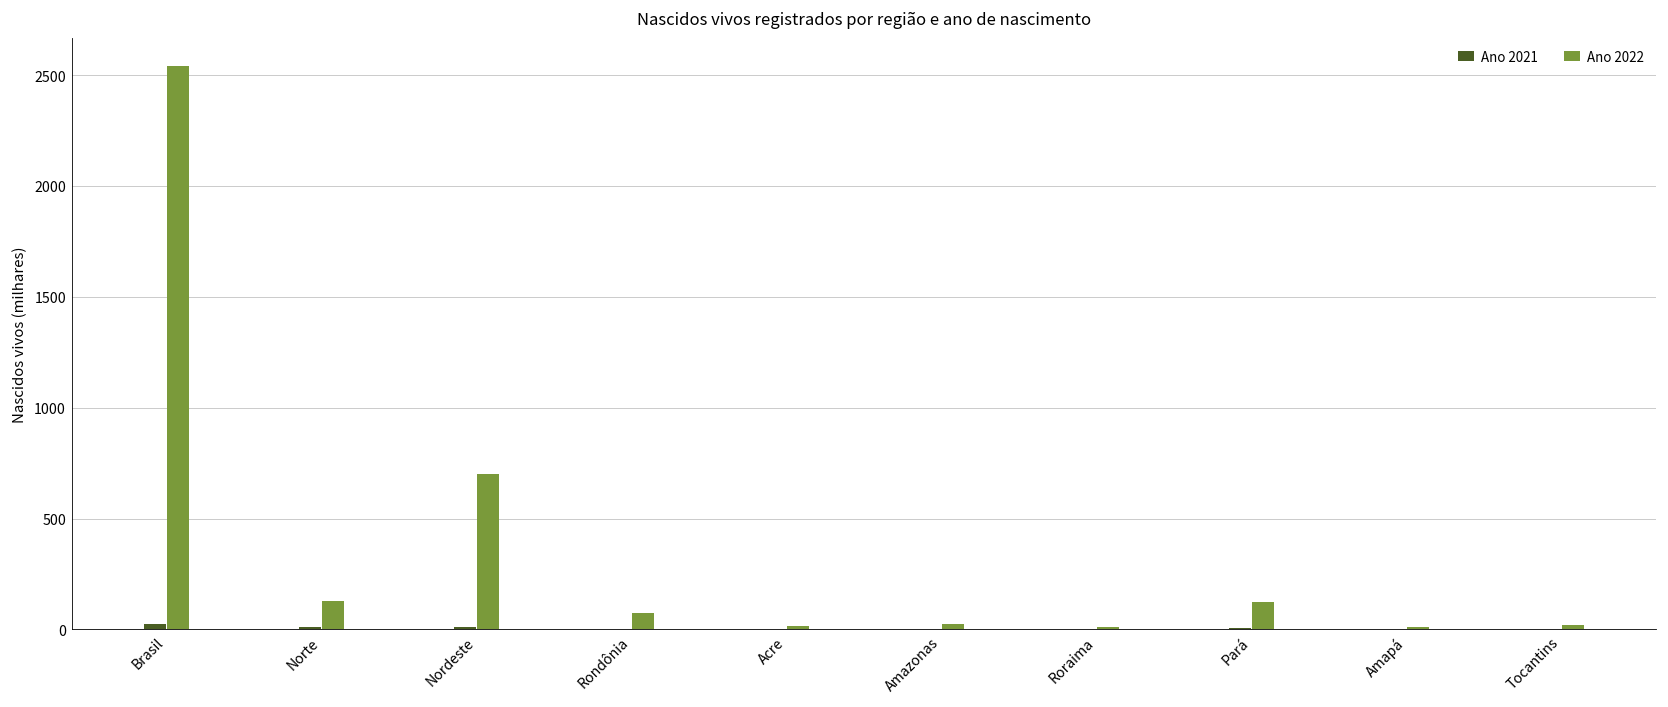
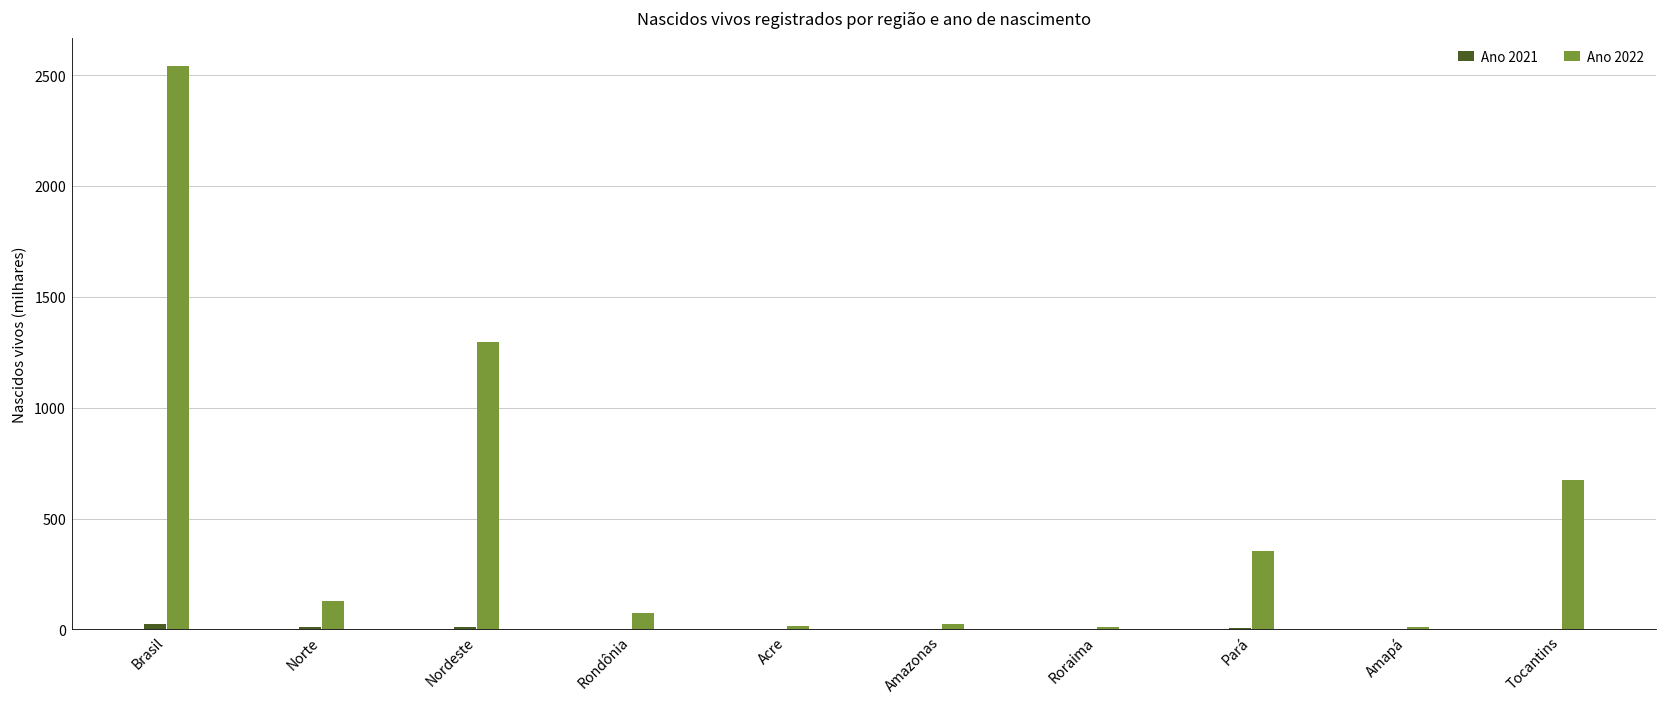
  {
    "Ano 2021": {
      "Brasil": 30
    },
    "Ano 2022": {
      "Brasil": 2540,
      "Norte": 130,
-     "Nordeste": 700,
+     "Nordeste": 1290,
      "Rondônia": 70,
      "Acre": 10,
      "Amazonas": 20,
-     "Pará": 120,
-     "Tocantins": 20
+     "Pará": 350,
+     "Tocantins": 670
    }
  }
